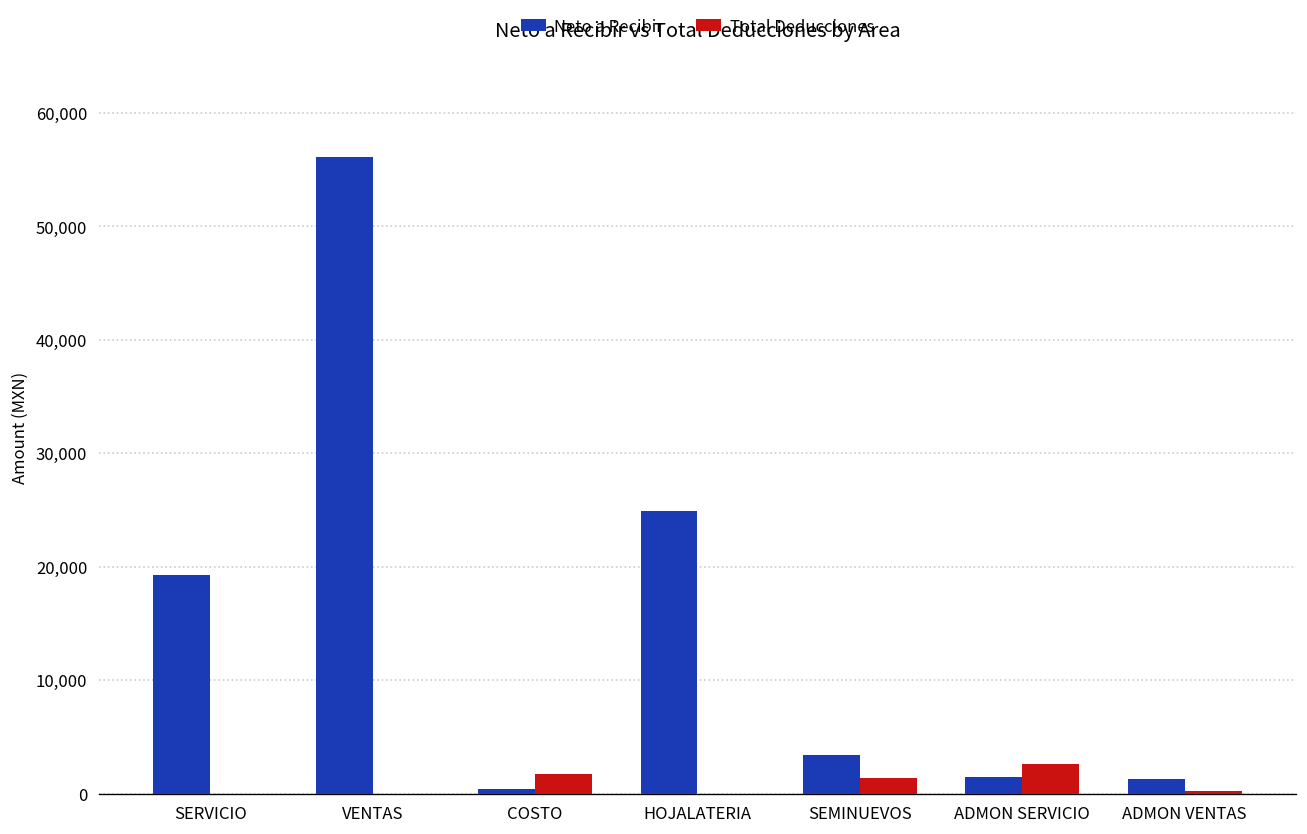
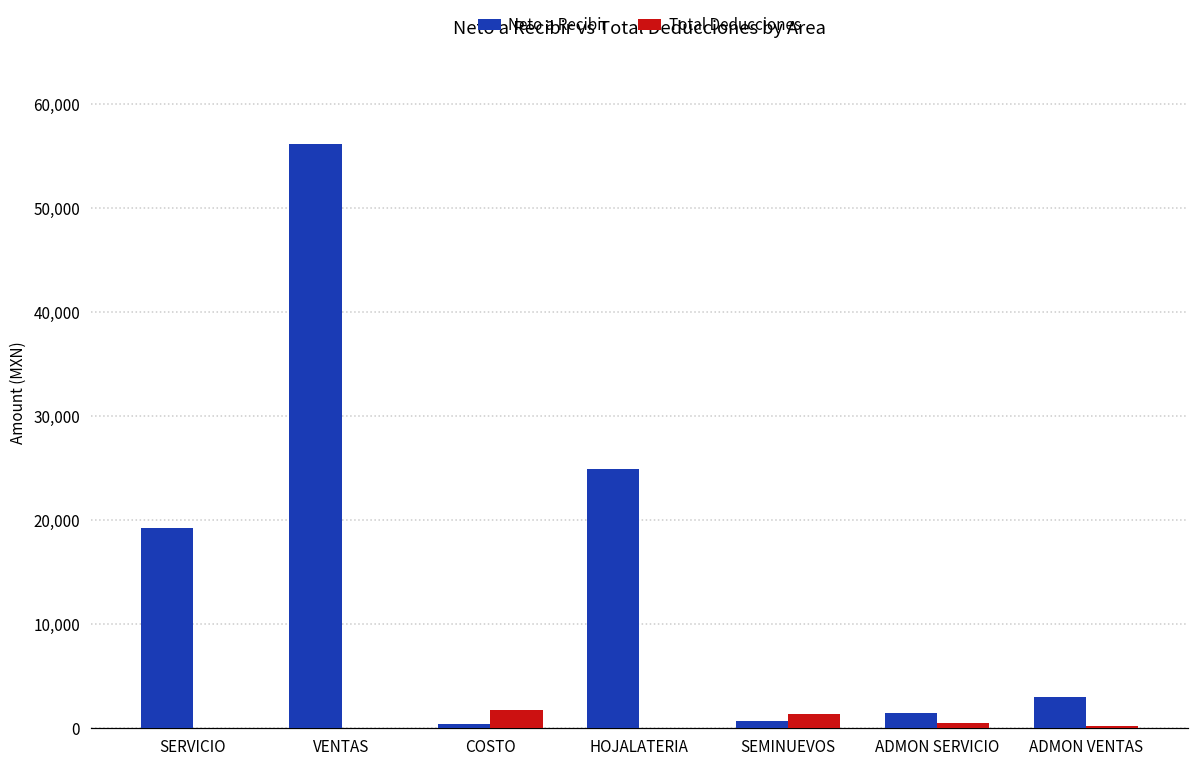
  {
    "Neto a Recibir": {
      "SERVICIO": "19,000",
      "VENTAS": "56,000",
      "COSTO": "0",
      "HOJALATERIA": "25,000",
-     "SEMINUEVOS": "3,000",
+     "SEMINUEVOS": "1,000",
      "ADMON SERVICIO": "1,000",
-     "ADMON VENTAS": "1,000"
+     "ADMON VENTAS": "3,000"
    },
    "Total Deducciones": {
      "SERVICIO": "0",
      "VENTAS": "0",
      "COSTO": "2,000",
      "HOJALATERIA": "0",
      "SEMINUEVOS": "1,000",
-     "ADMON SERVICIO": "3,000"
+     "ADMON SERVICIO": "1,000"
    }
  }
